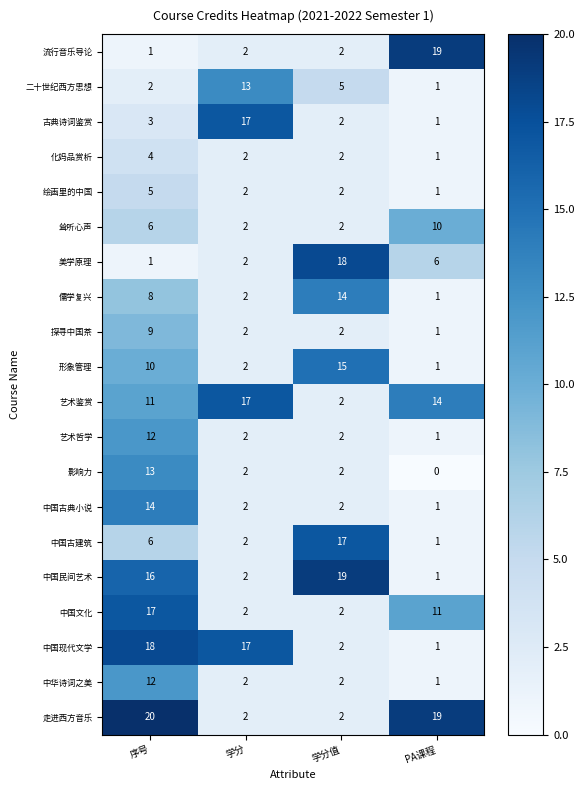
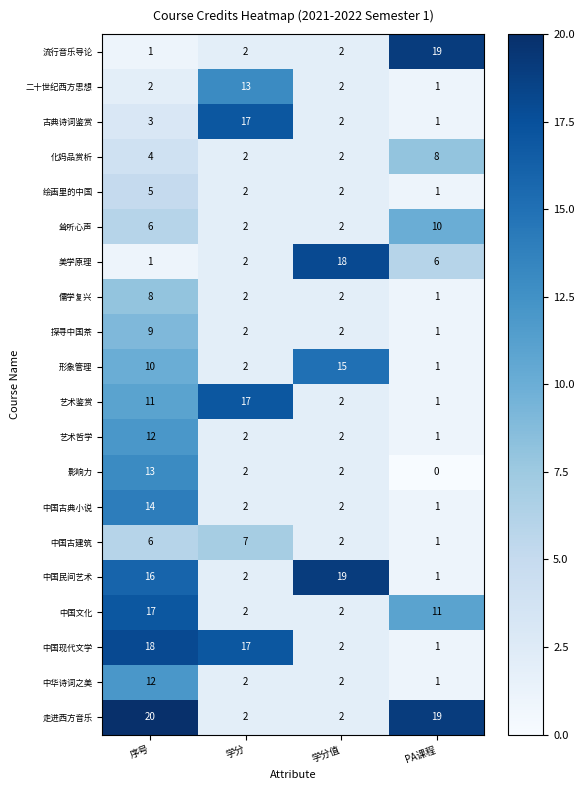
  {
    "流行音乐导论": {
      "序号": 1,
      "学分": 2,
      "学分值": 2,
      "PA课程": 19
    },
    "二十世纪西方思想": {
      "序号": 2,
      "学分": 13,
-     "学分值": 5,
+     "学分值": 2,
      "PA课程": 1
    },
    "古典诗词鉴赏": {
      "序号": 3,
      "学分": 17,
      "学分值": 2,
      "PA课程": 1
    },
    "化妈品赏析": {
      "序号": 4,
      "学分": 2,
      "学分值": 2,
-     "PA课程": 1
+     "PA课程": 8
    },
    "绘画里的中国": {
      "序号": 5,
      "学分": 2,
      "学分值": 2,
      "PA课程": 1
    },
    "耸听心声": {
      "序号": 6,
      "学分": 2,
      "学分值": 2,
      "PA课程": 10
    },
    "美学原理": {
      "序号": 1,
      "学分": 2,
      "学分值": 18,
      "PA课程": 6
    },
    "儒学复兴": {
      "序号": 8,
      "学分": 2,
-     "学分值": 14,
+     "学分值": 2,
      "PA课程": 1
    },
    "探寻中国茶": {
      "序号": 9,
      "学分": 2,
      "学分值": 2,
      "PA课程": 1
    },
    "形象管理": {
      "序号": 10,
      "学分": 2,
      "学分值": 15,
      "PA课程": 1
    },
    "艺术鉴赏": {
      "序号": 11,
      "学分": 17,
      "学分值": 2,
-     "PA课程": 14
+     "PA课程": 1
    },
    "艺术哲学": {
      "序号": 12,
      "学分": 2,
      "学分值": 2,
      "PA课程": 1
    },
    "影响力": {
      "序号": 13,
      "学分": 2,
      "学分值": 2,
      "PA课程": 0
    },
    "中国古典小说": {
      "序号": 14,
      "学分": 2,
      "学分值": 2,
      "PA课程": 1
    },
    "中国古建筑": {
      "序号": 6,
-     "学分": 2,
-     "学分值": 17,
+     "学分": 7,
+     "学分值": 2,
      "PA课程": 1
    },
    "中国民间艺术": {
      "序号": 16,
      "学分": 2,
      "学分值": 19,
      "PA课程": 1
    },
    "中国文化": {
      "序号": 17,
      "学分": 2,
      "学分值": 2,
      "PA课程": 11
    },
    "中国现代文学": {
      "序号": 18,
      "学分": 17,
      "学分值": 2,
      "PA课程": 1
    },
    "中华诗词之美": {
      "序号": 12,
      "学分": 2,
      "学分值": 2,
      "PA课程": 1
    },
    "走进西方音乐": {
      "序号": 20,
      "学分": 2,
      "学分值": 2,
      "PA课程": 19
    }
  }
